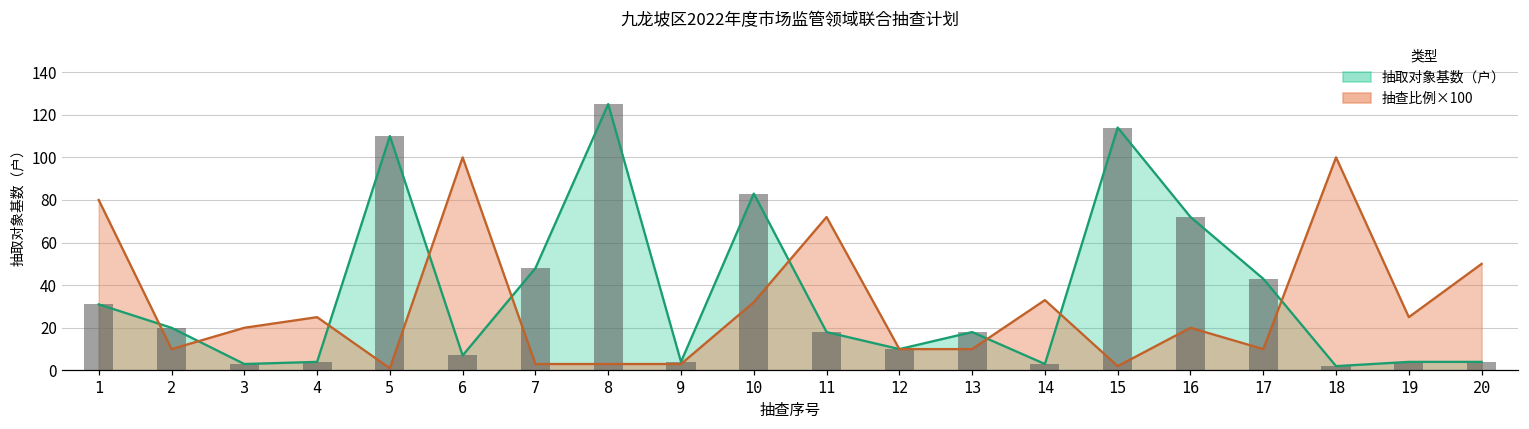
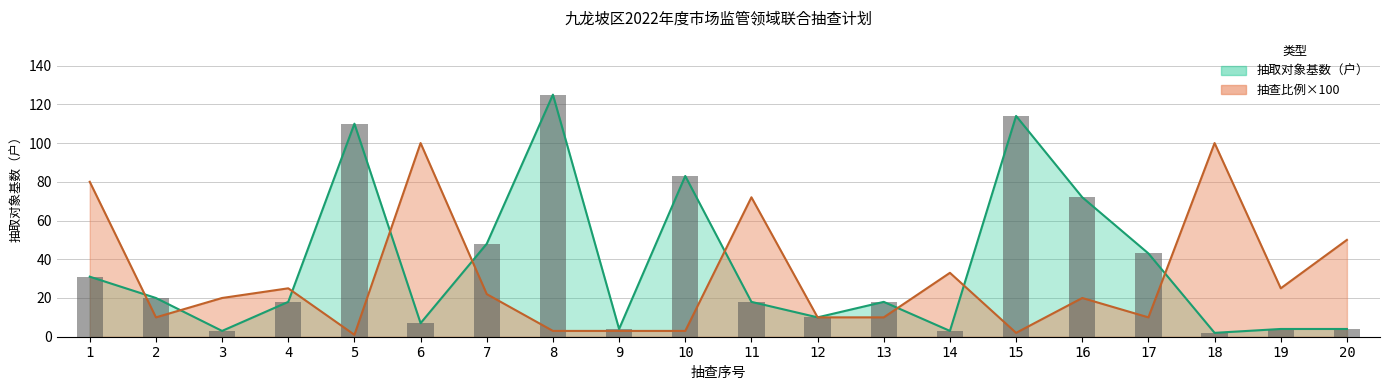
  {
    "抽取对象基数（户）": {
      "1": 31,
      "2": 20,
      "3": 3,
-     "4": 4,
+     "4": 18,
      "5": 110,
      "6": 7,
      "7": 48,
      "8": 125,
      "10": 83,
      "11": 18,
      "13": 18,
      "14": 3,
      "15": 114,
      "16": 72,
      "17": 43,
      "18": 2,
      "19": 4,
      "20": 4
    },
    "抽查比例×100": {
      "1": 80,
      "2": 10,
      "3": 20,
      "4": 25,
      "5": 1,
      "6": 100,
-     "7": 3,
+     "7": 22,
      "8": 3,
-     "10": 32,
+     "10": 3,
      "11": 72,
      "13": 10,
      "14": 33,
      "15": 2,
      "16": 20,
      "17": 10,
      "18": 100,
      "19": 25,
      "20": 50
    }
  }
